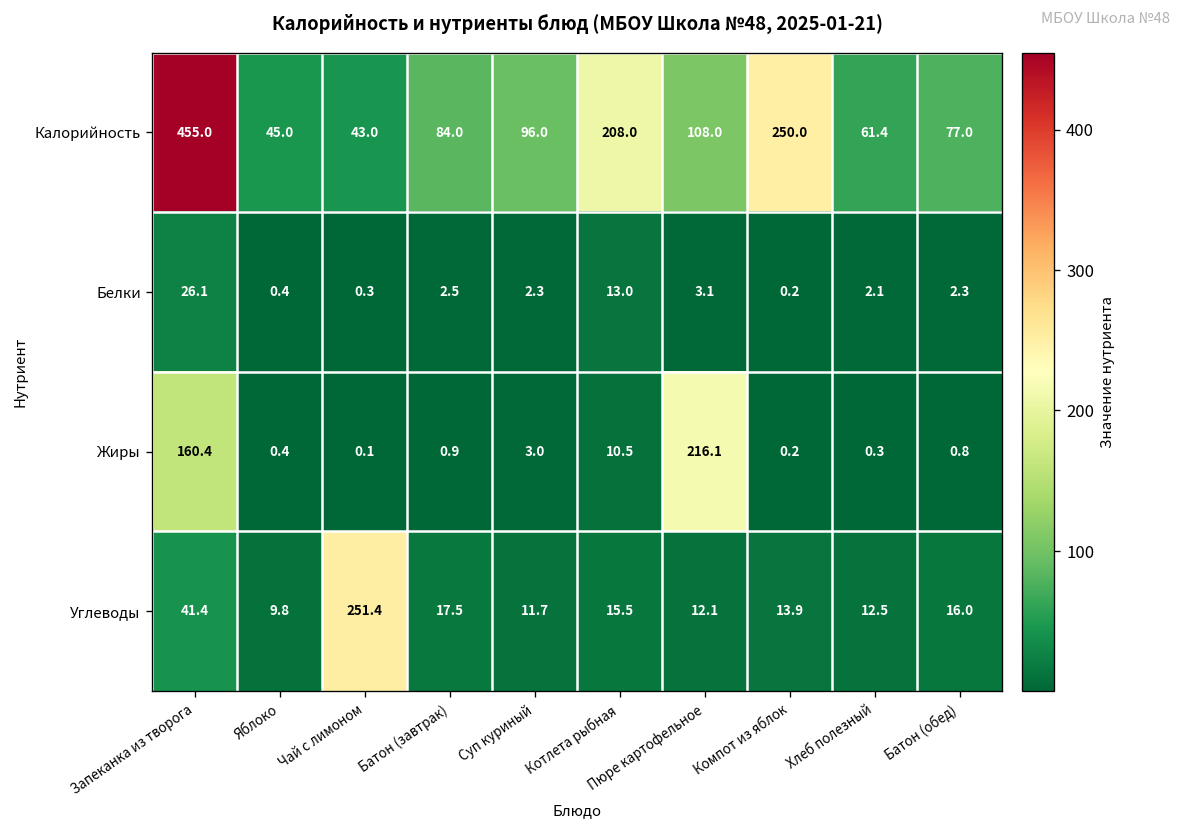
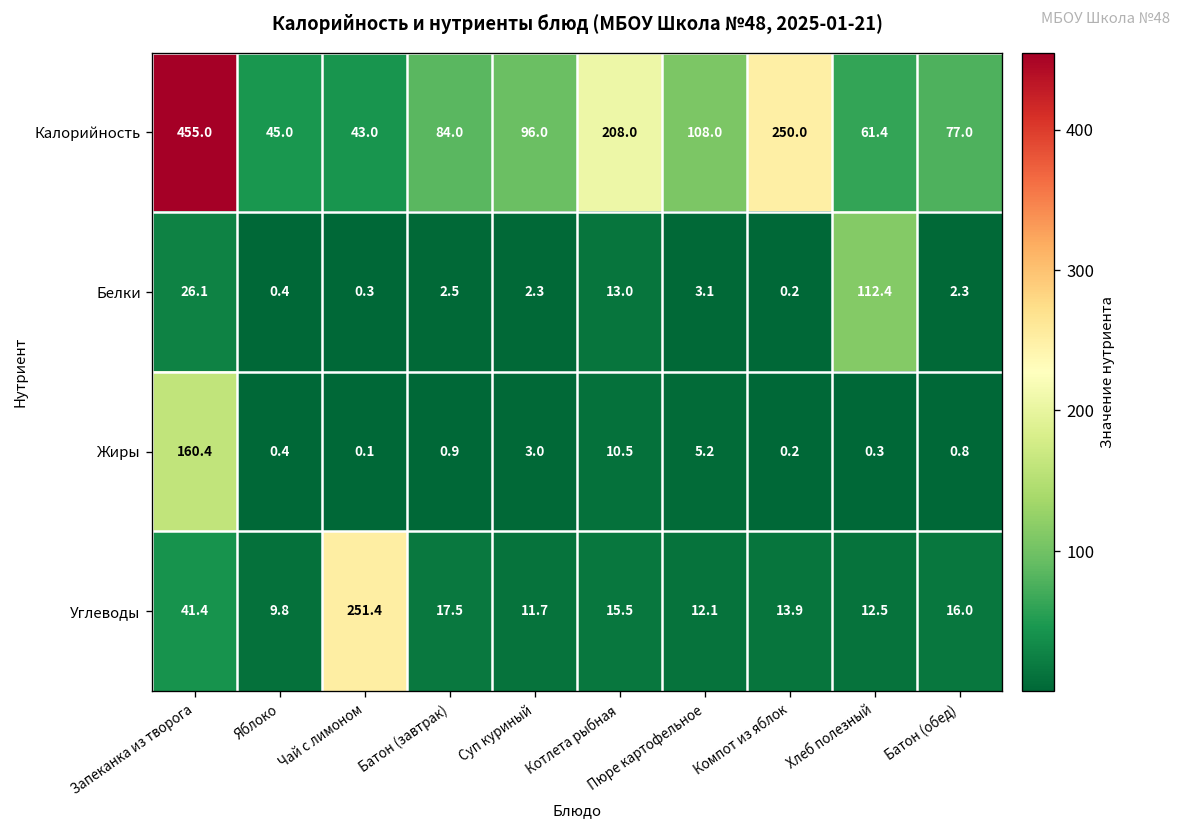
  {
    "Калорийность": {
      "Запеканка из творога": 455.0,
      "Яблоко": 45.0,
      "Чай с лимоном": 43.0,
      "Батон (завтрак)": 84.0,
      "Суп куриный": 96.0,
      "Котлета рыбная": 208.0,
      "Пюре картофельное": 108.0,
      "Компот из яблок": 250.0,
      "Хлеб полезный": 61.4,
      "Батон (обед)": 77.0
    },
    "Белки": {
      "Запеканка из творога": 26.1,
      "Яблоко": 0.4,
      "Чай с лимоном": 0.3,
      "Батон (завтрак)": 2.5,
      "Суп куриный": 2.3,
      "Котлета рыбная": 13.0,
      "Пюре картофельное": 3.1,
      "Компот из яблок": 0.2,
-     "Хлеб полезный": 2.1,
+     "Хлеб полезный": 112.4,
      "Батон (обед)": 2.3
    },
    "Жиры": {
      "Запеканка из творога": 160.4,
      "Яблоко": 0.4,
      "Чай с лимоном": 0.1,
      "Батон (завтрак)": 0.9,
      "Суп куриный": 3.0,
      "Котлета рыбная": 10.5,
-     "Пюре картофельное": 216.1,
+     "Пюре картофельное": 5.2,
      "Компот из яблок": 0.2,
      "Хлеб полезный": 0.3,
      "Батон (обед)": 0.8
    },
    "Углеводы": {
      "Запеканка из творога": 41.4,
      "Яблоко": 9.8,
      "Чай с лимоном": 251.4,
      "Батон (завтрак)": 17.5,
      "Суп куриный": 11.7,
      "Котлета рыбная": 15.5,
      "Пюре картофельное": 12.1,
      "Компот из яблок": 13.9,
      "Хлеб полезный": 12.5,
      "Батон (обед)": 16.0
    }
  }
